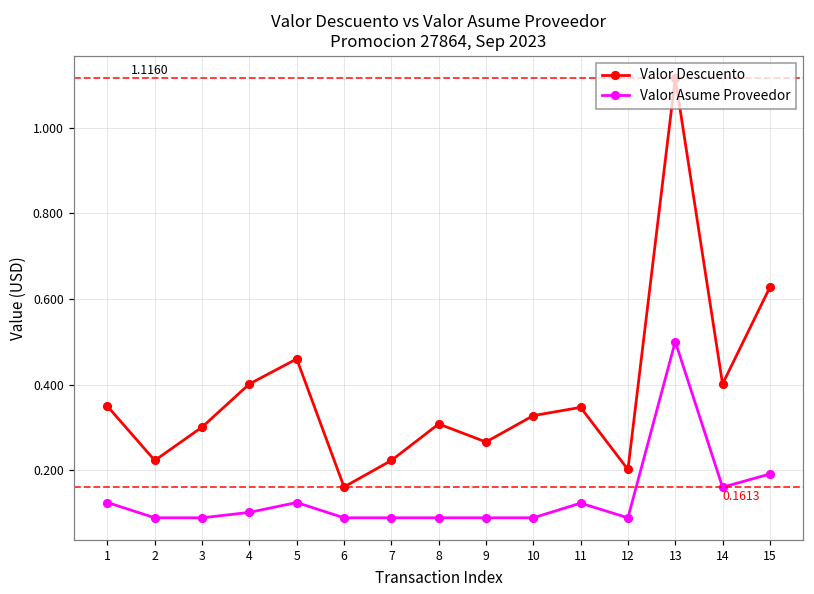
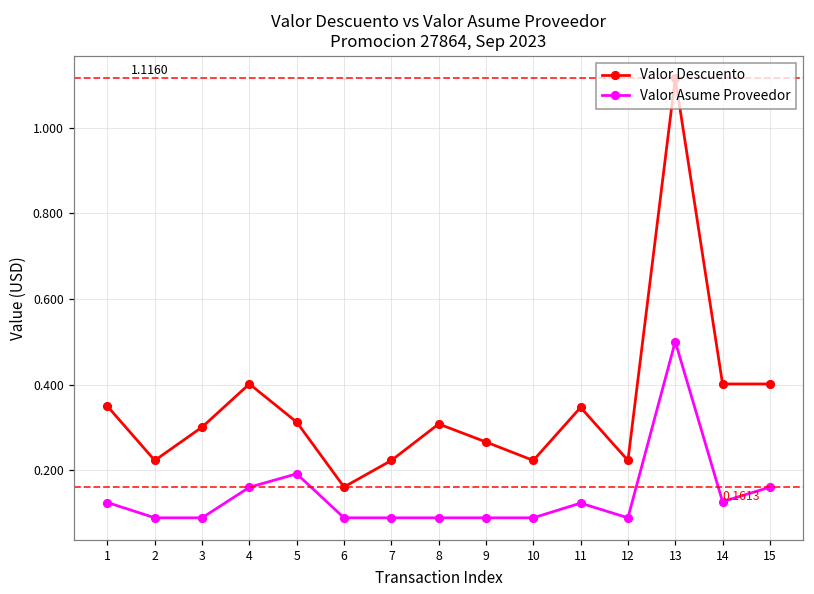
  {
    "Valor Descuento": {
      "1": 0.35,
      "2": 0.22,
      "3": 0.30,
      "4": 0.40,
-     "5": 0.46,
+     "5": 0.31,
      "6": 0.16,
      "7": 0.22,
      "8": 0.31,
      "9": 0.27,
-     "10": 0.33,
+     "10": 0.22,
      "11": 0.35,
-     "12": 0.20,
+     "12": 0.22,
      "14": 0.40,
-     "15": 0.63
+     "15": 0.40
    },
    "Valor Asume Proveedor": {
      "1": 0.13,
      "2": 0.09,
      "3": 0.09,
-     "4": 0.10,
-     "5": 0.13,
+     "4": 0.16,
+     "5": 0.19,
      "6": 0.09,
      "7": 0.09,
      "8": 0.09,
      "9": 0.09,
      "10": 0.09,
      "11": 0.12,
      "12": 0.09,
      "13": 0.50,
-     "14": 0.16,
-     "15": 0.19
+     "14": 0.13,
+     "15": 0.16
    }
  }
